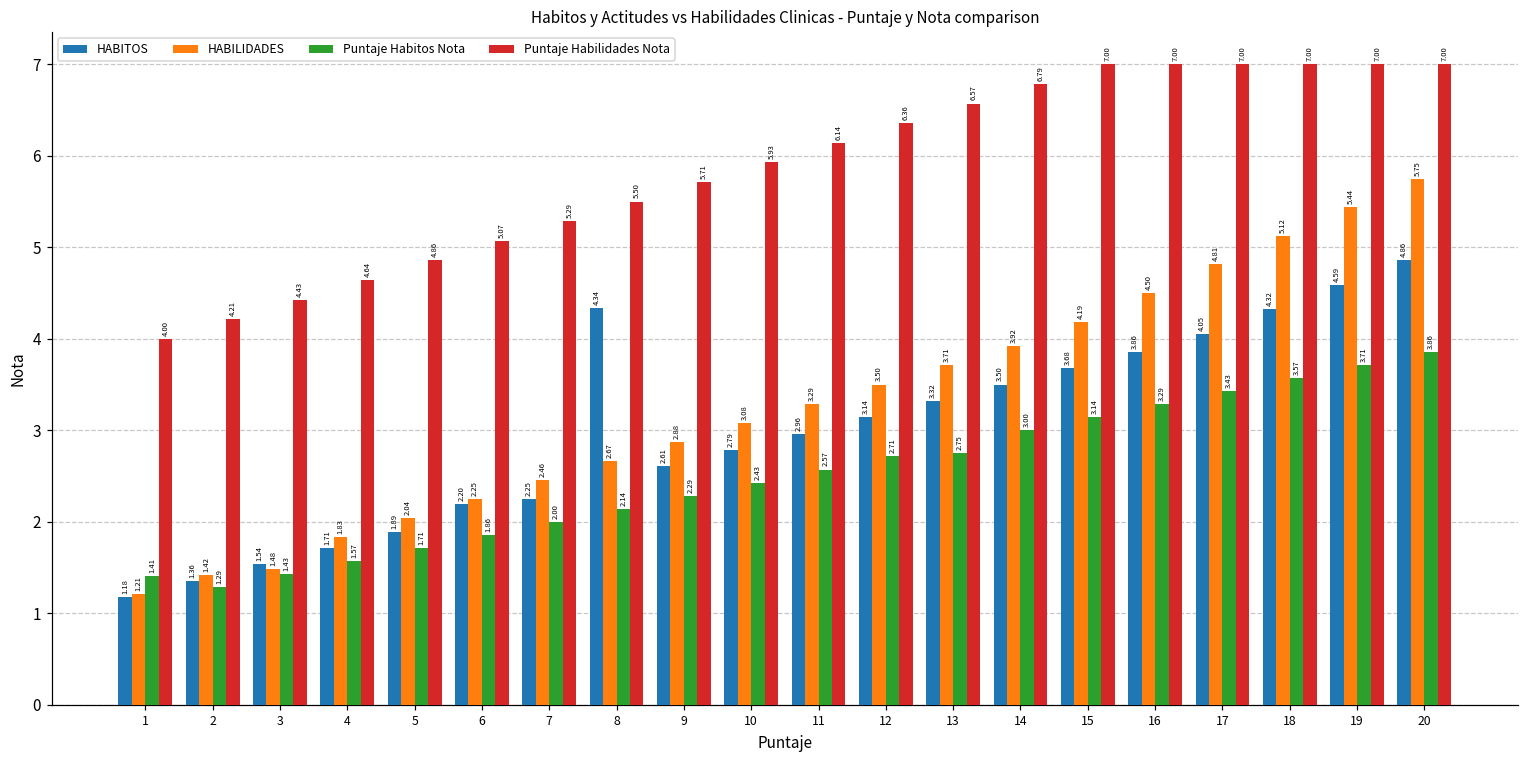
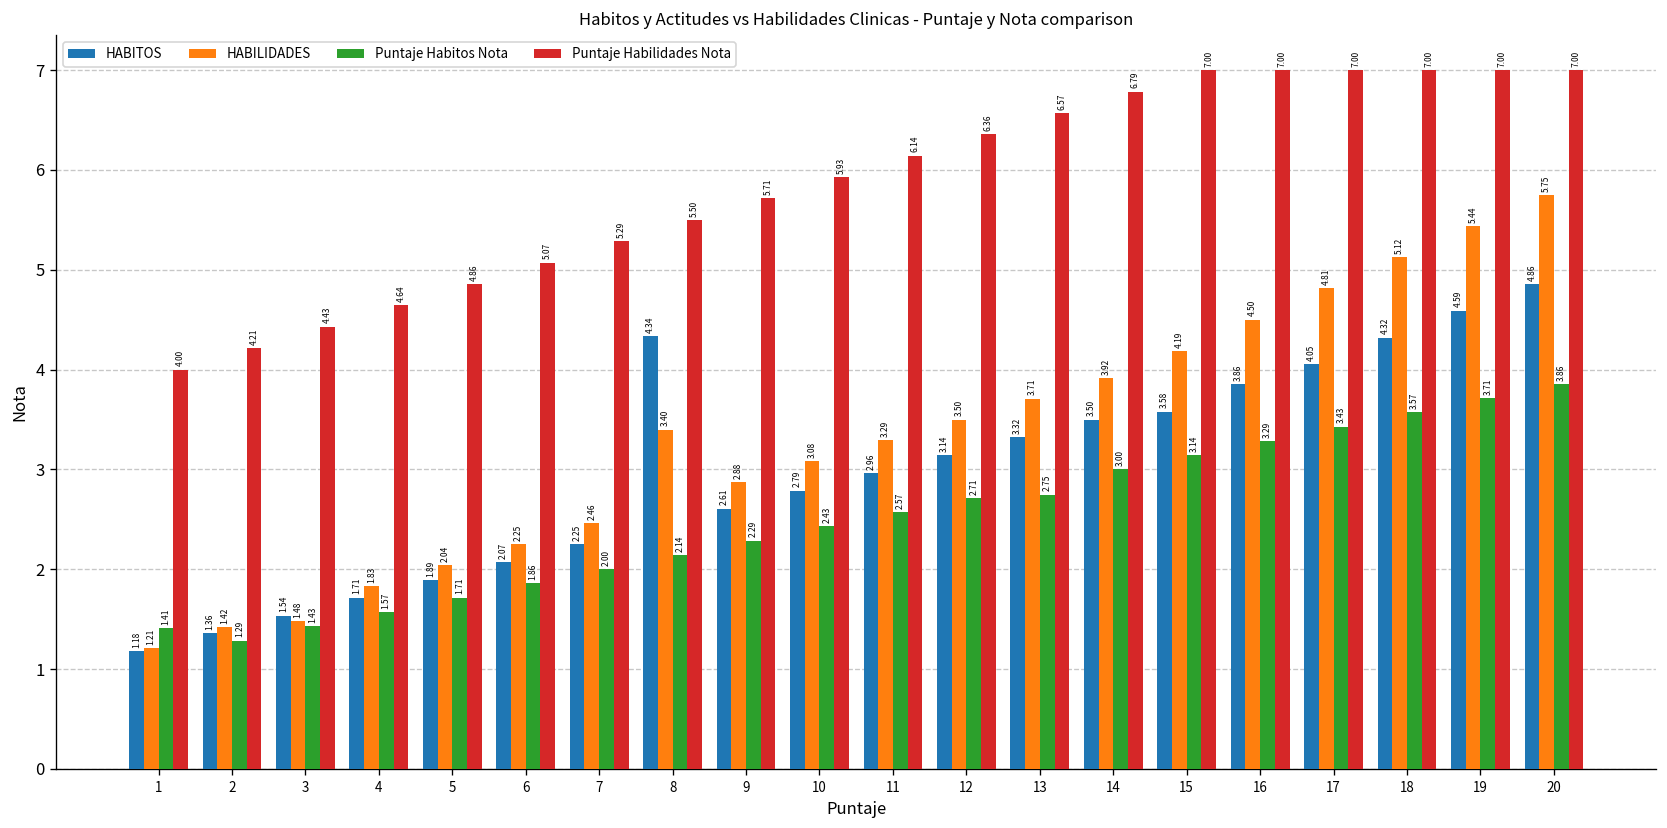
  {
    "HABITOS": {
      "1": 1.18,
      "2": 1.36,
      "3": 1.54,
      "4": 1.71,
      "5": 1.89,
-     "6": 2.20,
+     "6": 2.07,
      "7": 2.25,
      "8": 4.34,
      "9": 2.61,
      "10": 2.79,
      "11": 2.96,
      "12": 3.14,
      "13": 3.32,
      "14": 3.50,
-     "15": 3.68,
+     "15": 3.58,
      "16": 3.86,
      "17": 4.05,
      "18": 4.32,
      "19": 4.59,
      "20": 4.86
    },
    "HABILIDADES": {
      "1": 1.21,
      "2": 1.42,
      "3": 1.48,
      "4": 1.83,
      "5": 2.04,
      "6": 2.25,
      "7": 2.46,
-     "8": 2.67,
+     "8": 3.40,
      "9": 2.88,
      "10": 3.08,
      "11": 3.29,
      "12": 3.50,
      "13": 3.71,
      "14": 3.92,
      "15": 4.19,
      "16": 4.50,
      "17": 4.81,
      "18": 5.12,
      "19": 5.44,
      "20": 5.75
    },
    "Puntaje Habitos Nota": {
      "1": 1.41,
      "2": 1.29,
      "3": 1.43,
      "4": 1.57,
      "5": 1.71,
      "6": 1.86,
      "7": 2.00,
      "8": 2.14,
      "9": 2.29,
      "10": 2.43,
      "11": 2.57,
      "12": 2.71,
      "13": 2.75,
      "14": 3.00,
      "15": 3.14,
      "16": 3.29,
      "17": 3.43,
      "18": 3.57,
      "19": 3.71,
      "20": 3.86
    },
    "Puntaje Habilidades Nota": {
      "1": 4.00,
      "2": 4.21,
      "3": 4.43,
      "4": 4.64,
      "5": 4.86,
      "6": 5.07,
      "7": 5.29,
      "8": 5.50,
      "9": 5.71,
      "10": 5.93,
      "11": 6.14,
      "12": 6.36,
      "13": 6.57,
      "14": 6.79,
      "15": 7.00,
      "16": 7.00,
      "17": 7.00,
      "18": 7.00,
      "19": 7.00,
      "20": 7.00
    }
  }
